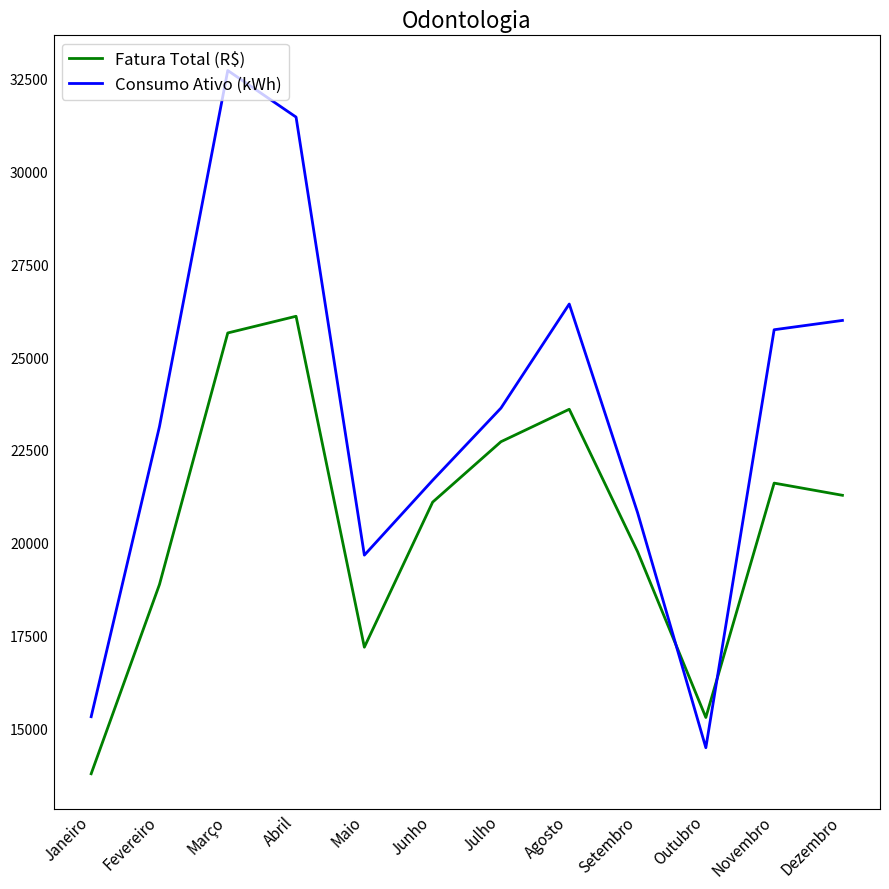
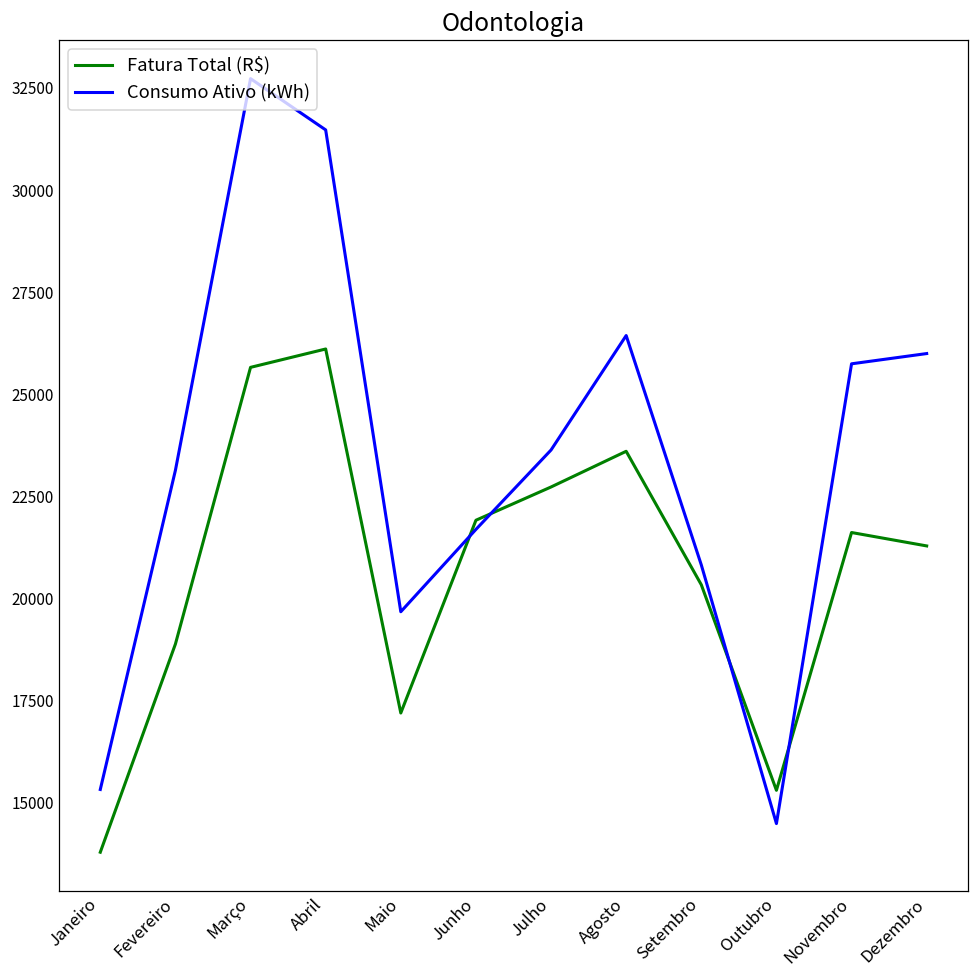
  {
    "Fatura Total (R$)": {
      "Janeiro": 13800,
      "Fevereiro": 18900,
      "Março": 25700,
      "Abril": 26100,
      "Maio": 17200,
-     "Junho": 21100,
+     "Junho": 21900,
      "Julho": 22700,
      "Agosto": 23600,
-     "Setembro": 19800,
+     "Setembro": 20300,
      "Outubro": 15300,
      "Novembro": 21600,
      "Dezembro": 21300
    },
    "Consumo Ativo (kWh)": {
      "Janeiro": 15300,
      "Fevereiro": 23100,
      "Abril": 31500,
      "Maio": 19700,
      "Junho": 21700,
      "Julho": 23600,
      "Agosto": 26400,
      "Setembro": 20800,
      "Outubro": 14500,
      "Novembro": 25700,
      "Dezembro": 26000
    }
  }
